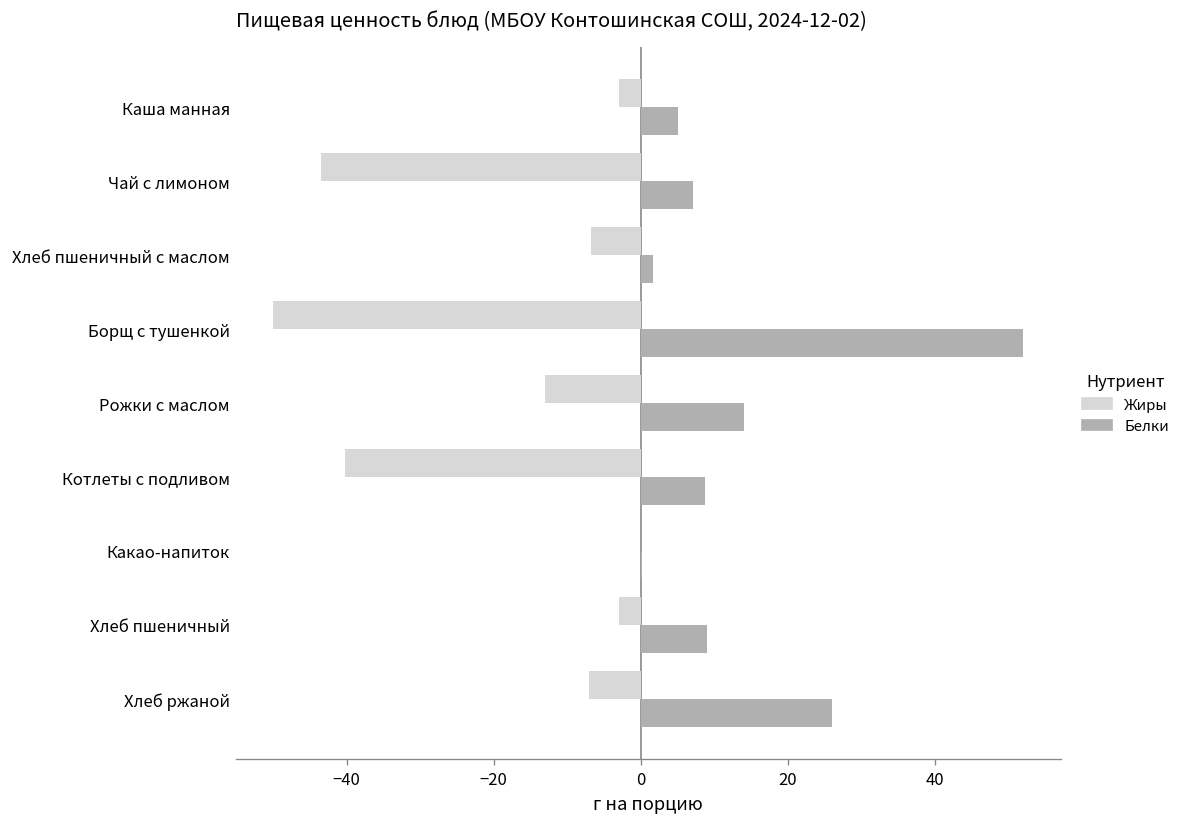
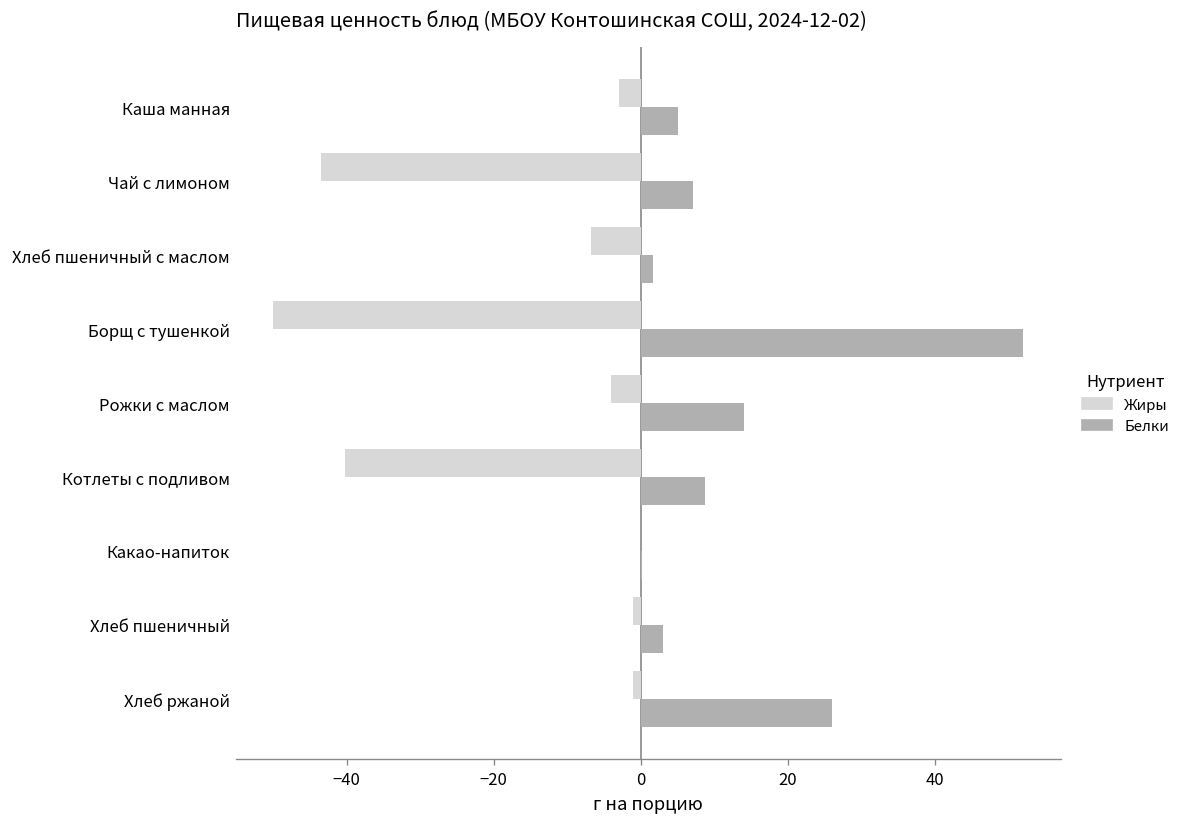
  {
    "Белки": {
      "Каша манная": 5,
      "Чай с лимоном": 7,
      "Хлеб пшеничный с маслом": 2,
      "Борщ с тушенкой": 52,
      "Рожки с маслом": 14,
      "Котлеты с подливом": 9,
-     "Хлеб пшеничный": 9,
+     "Хлеб пшеничный": 3,
      "Хлеб ржаной": 26
    },
    "Жиры": {
      "Каша манная": -3,
      "Чай с лимоном": -44,
      "Хлеб пшеничный с маслом": -7,
      "Борщ с тушенкой": -50,
-     "Рожки с маслом": -13,
+     "Рожки с маслом": -4,
      "Котлеты с подливом": -40,
      "Какао-напиток": 0,
-     "Хлеб пшеничный": -3,
-     "Хлеб ржаной": -7
+     "Хлеб пшеничный": -1,
+     "Хлеб ржаной": -1
    }
  }
